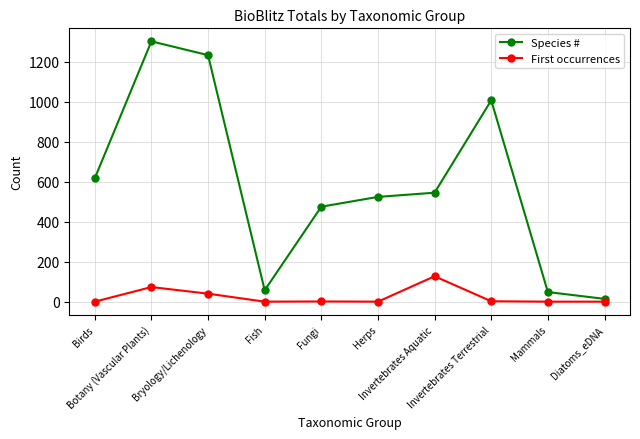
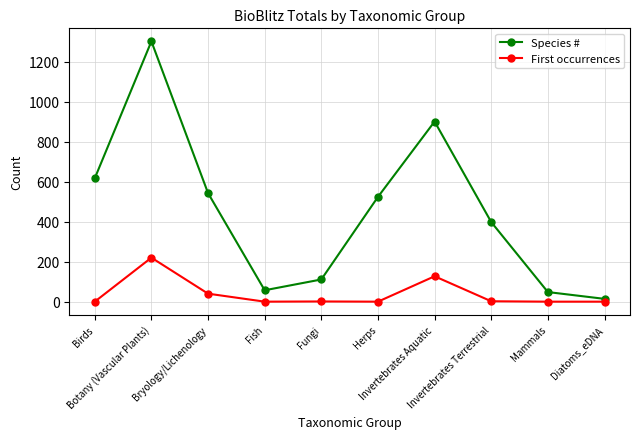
  {
    "Species #": {
      "Birds": 620,
      "Botany (Vascular Plants)": 1300,
-     "Bryology/Lichenology": 1230,
+     "Bryology/Lichenology": 540,
      "Fish": 60,
-     "Fungi": 480,
+     "Fungi": 110,
      "Herps": 520,
-     "Invertebrates Aquatic": 550,
-     "Invertebrates Terrestrial": 1010,
+     "Invertebrates Aquatic": 900,
+     "Invertebrates Terrestrial": 400,
      "Mammals": 50,
      "Diatoms_eDNA": 10
    },
    "First occurrences": {
      "Birds": 0,
-     "Botany (Vascular Plants)": 70,
+     "Botany (Vascular Plants)": 220,
      "Bryology/Lichenology": 40,
      "Fish": 0,
      "Fungi": 0,
      "Herps": 0,
      "Invertebrates Aquatic": 130,
      "Invertebrates Terrestrial": 0,
      "Mammals": 0,
      "Diatoms_eDNA": 0
    }
  }
